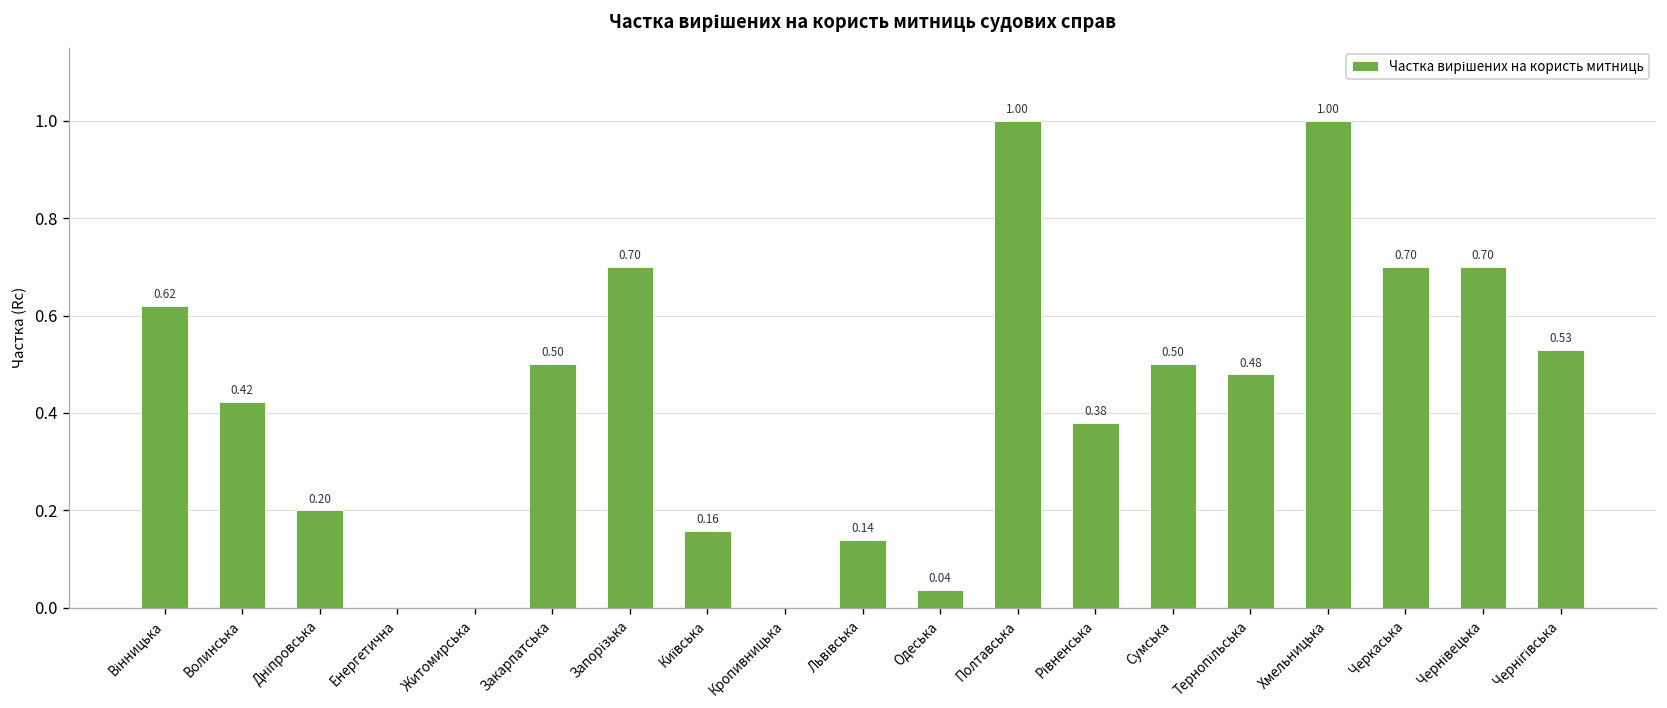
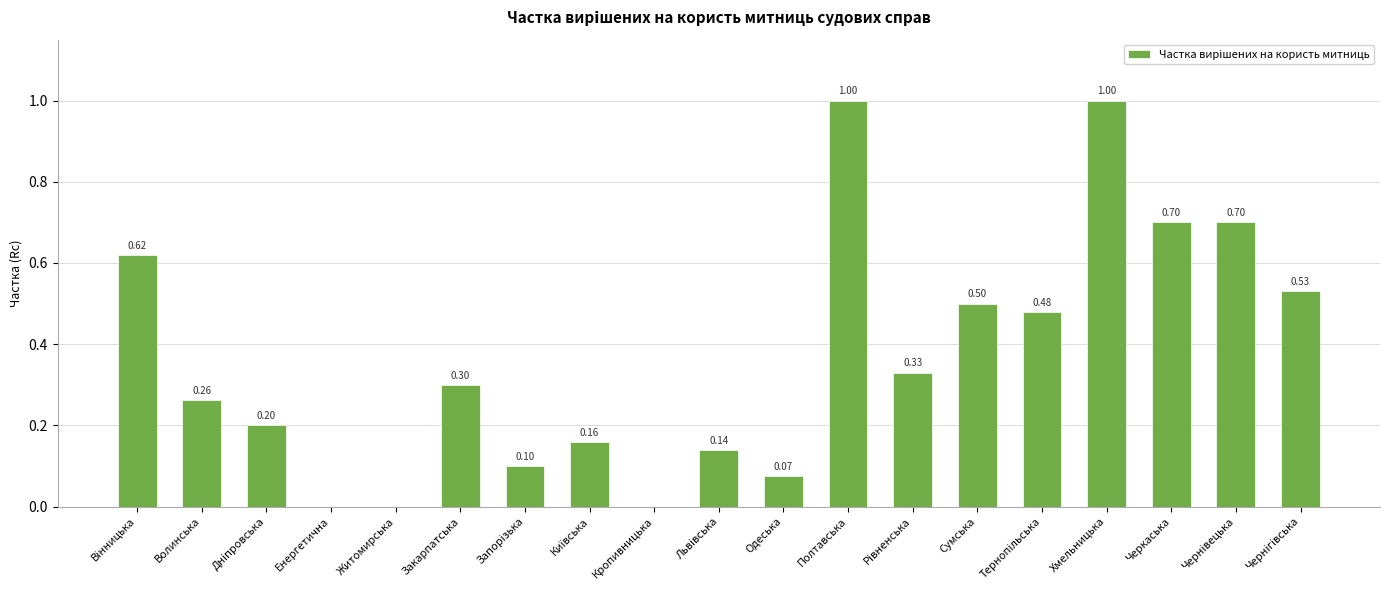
  {
    "Вінницька": 0.62,
-   "Волинська": 0.42,
+   "Волинська": 0.26,
    "Дніпровська": 0.20,
-   "Закарпатська": 0.50,
-   "Запорізька": 0.70,
+   "Закарпатська": 0.30,
+   "Запорізька": 0.10,
    "Київська": 0.16,
    "Львівська": 0.14,
-   "Одеська": 0.04,
+   "Одеська": 0.07,
    "Полтавська": 1.00,
-   "Рівненська": 0.38,
+   "Рівненська": 0.33,
    "Сумська": 0.50,
    "Тернопільська": 0.48,
    "Хмельницька": 1.00,
    "Черкаська": 0.70,
    "Чернівецька": 0.70,
    "Чернігівська": 0.53
  }
